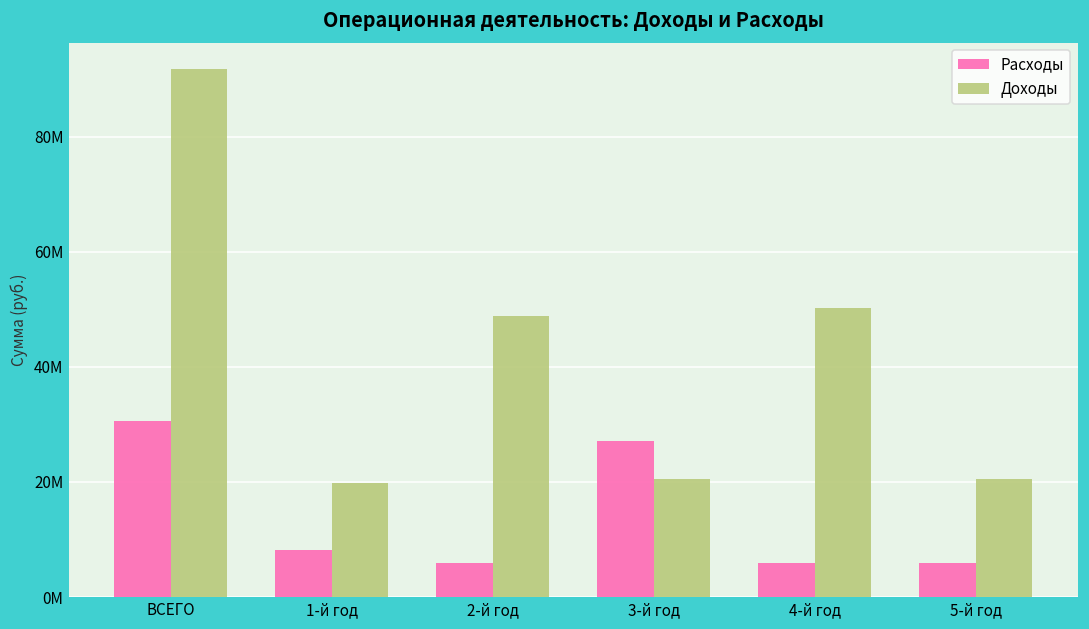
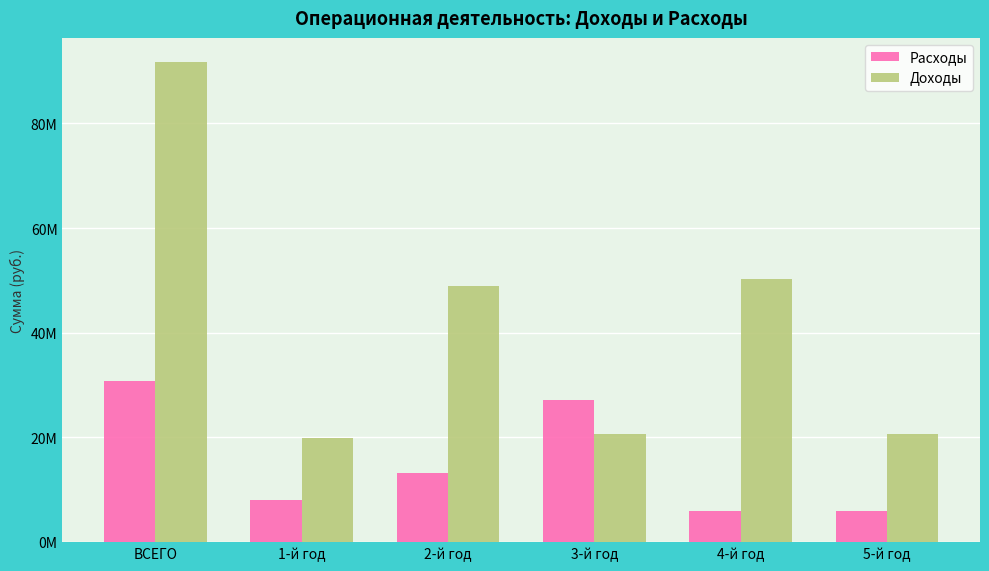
  {
    "Расходы": {
      "ВСЕГО": 31000000,
      "1-й год": 8000000,
-     "2-й год": 6000000,
+     "2-й год": 13000000,
      "3-й год": 27000000,
      "4-й год": 6000000,
      "5-й год": 6000000
    },
    "Доходы": {
      "ВСЕГО": 92000000,
      "1-й год": 20000000,
      "2-й год": 49000000,
      "3-й год": 21000000,
      "4-й год": 50000000,
      "5-й год": 21000000
    }
  }
